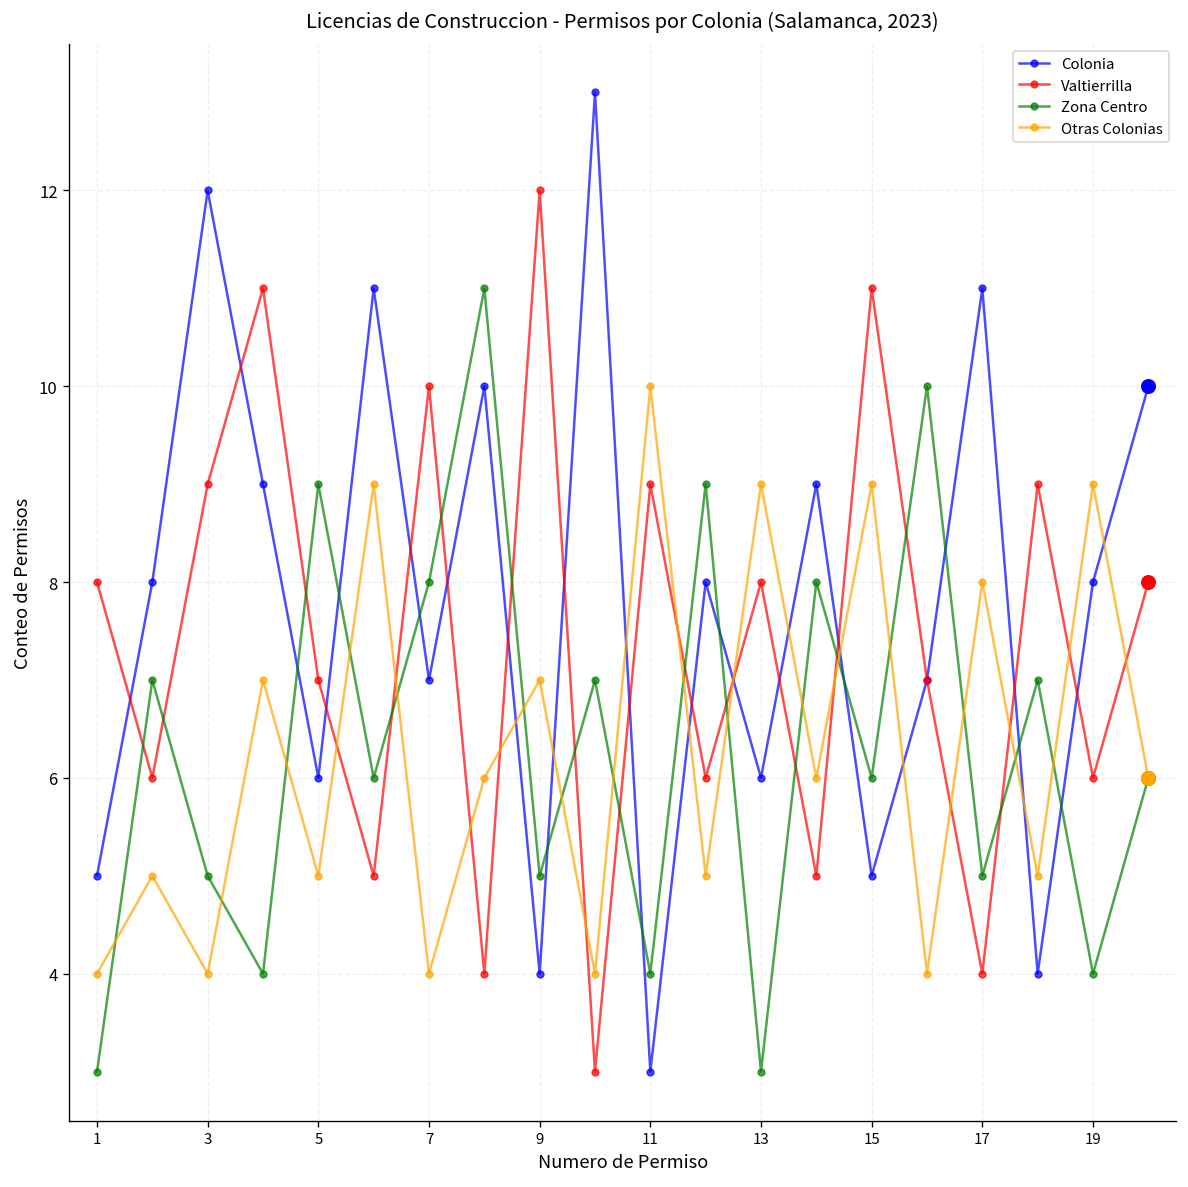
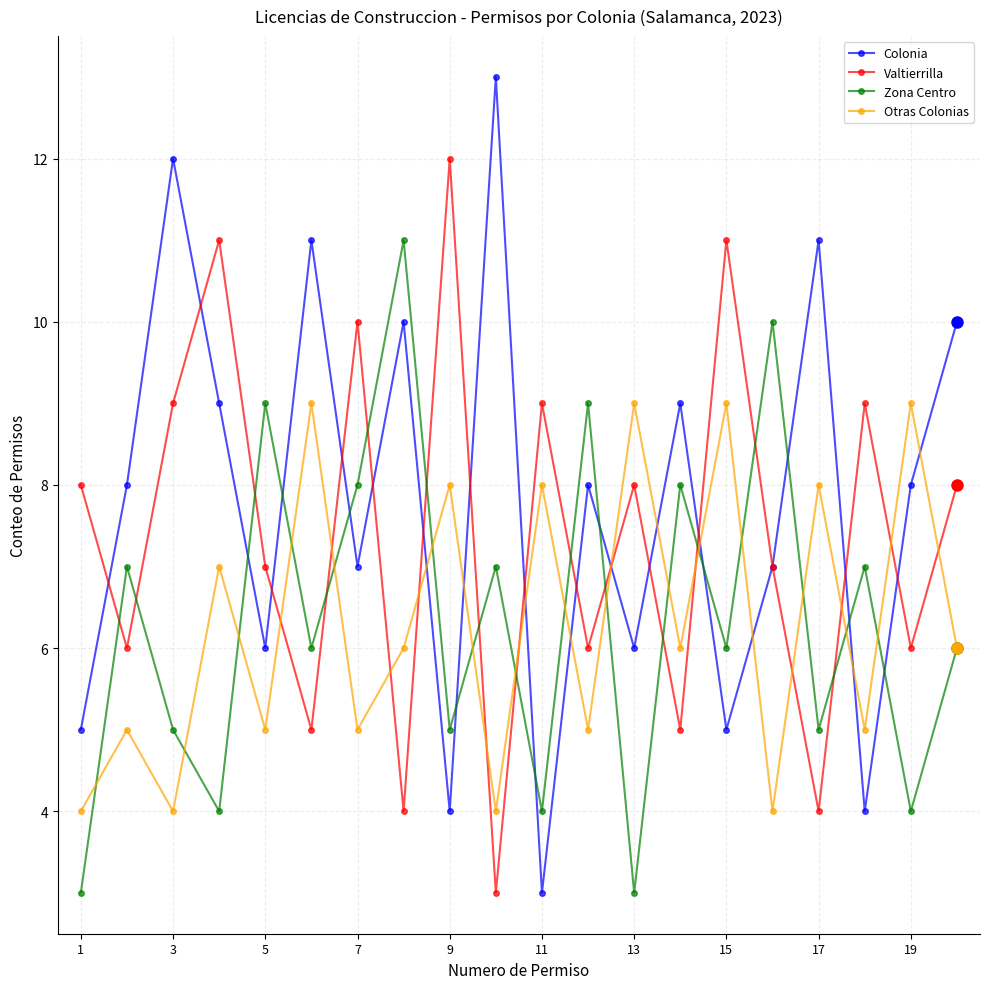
  {
    "Otras Colonias": {
      "1": 4,
      "3": 4,
      "5": 5,
-     "7": 4,
-     "9": 7,
-     "11": 10,
+     "7": 5,
+     "9": 8,
+     "11": 8,
      "13": 9,
      "15": 9,
      "17": 8,
      "19": 9
    }
  }
